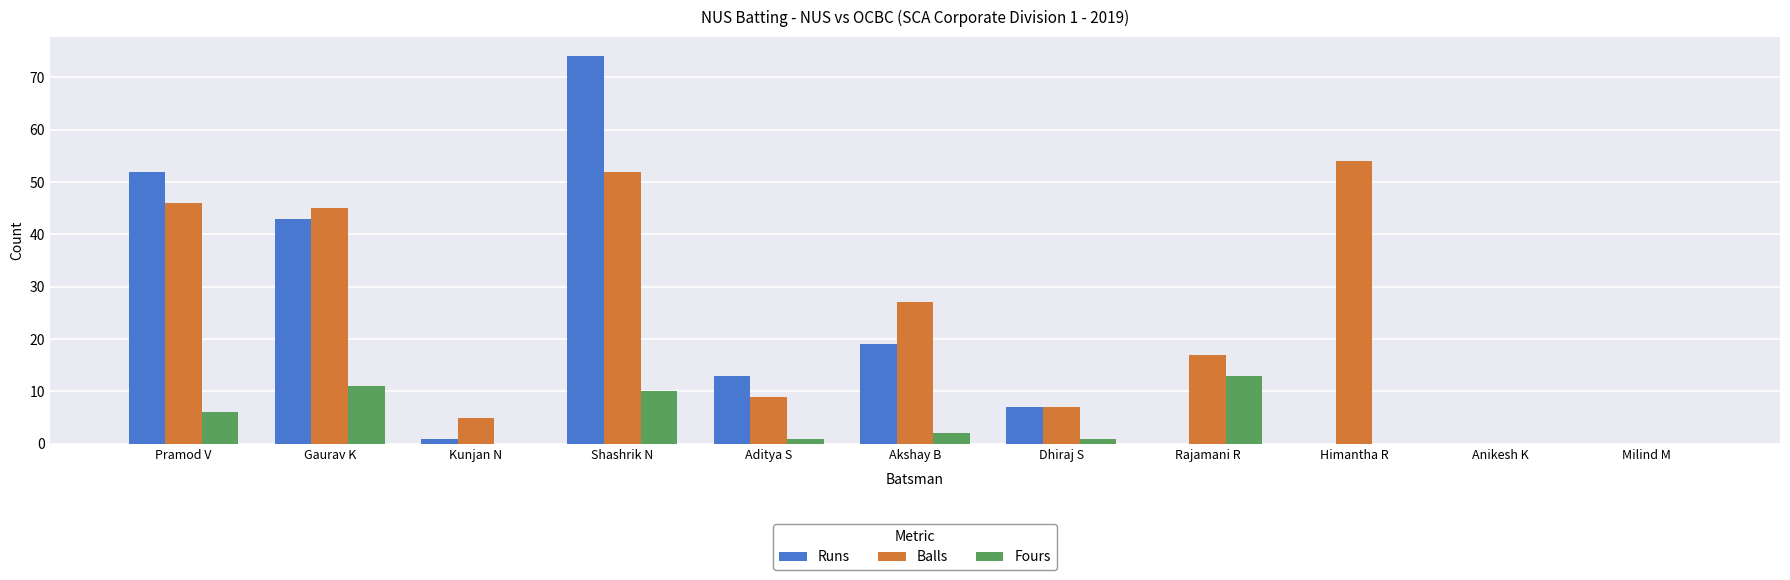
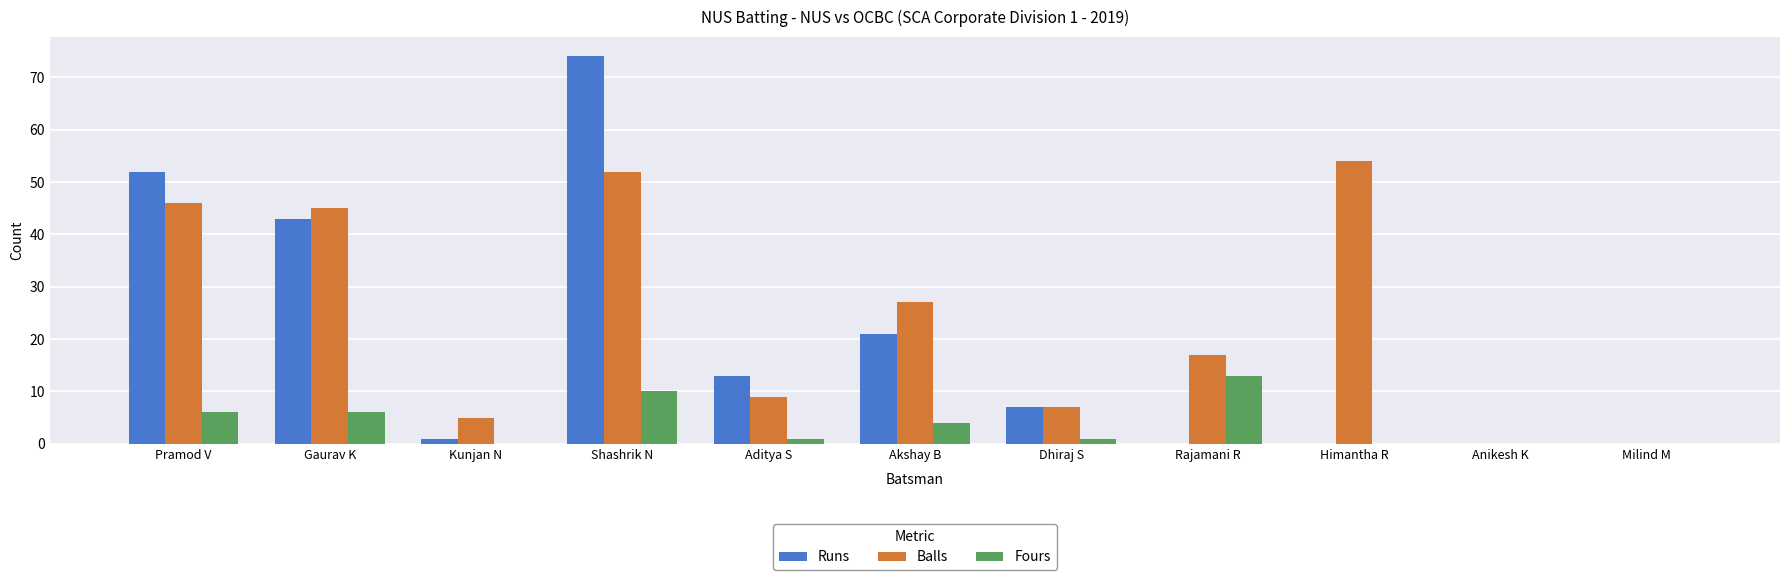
  {
    "Runs": {
      "Pramod V": 52,
      "Gaurav K": 43,
      "Kunjan N": 1,
      "Shashrik N": 74,
      "Aditya S": 13,
-     "Akshay B": 19,
+     "Akshay B": 21,
      "Dhiraj S": 7,
      "Rajamani R": 0,
      "Himantha R": 0,
      "Anikesh K": 0,
      "Milind M": 0
    },
    "Balls": {
      "Pramod V": 46,
      "Gaurav K": 45,
      "Kunjan N": 5,
      "Shashrik N": 52,
      "Aditya S": 9,
      "Akshay B": 27,
      "Dhiraj S": 7,
      "Rajamani R": 17,
      "Himantha R": 54,
      "Anikesh K": 0,
      "Milind M": 0
    },
    "Fours": {
      "Pramod V": 6,
-     "Gaurav K": 11,
+     "Gaurav K": 6,
      "Kunjan N": 0,
      "Shashrik N": 10,
      "Aditya S": 1,
-     "Akshay B": 2,
+     "Akshay B": 4,
      "Dhiraj S": 1,
      "Rajamani R": 13,
      "Himantha R": 0,
      "Anikesh K": 0,
      "Milind M": 0
    }
  }
